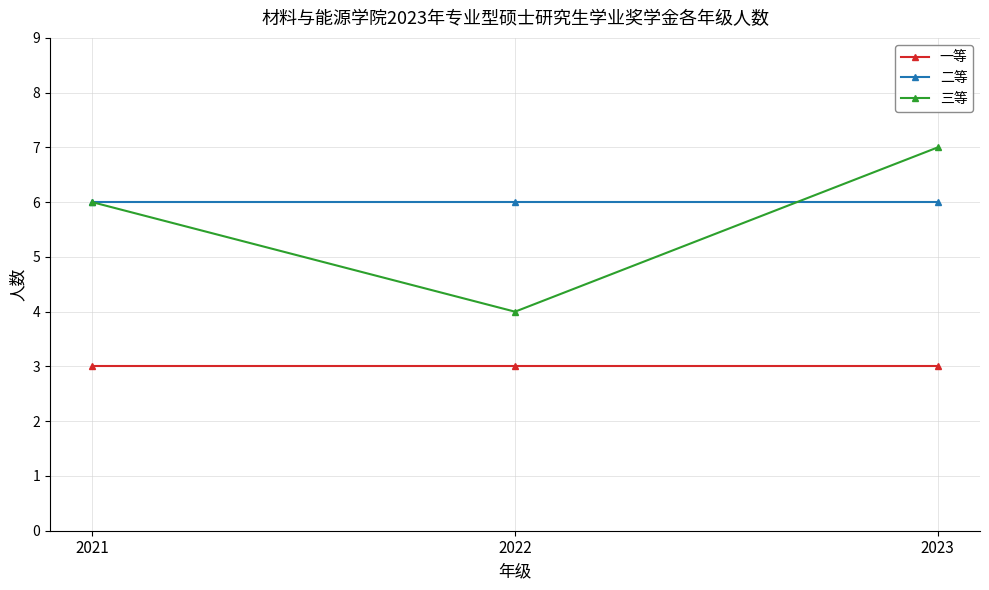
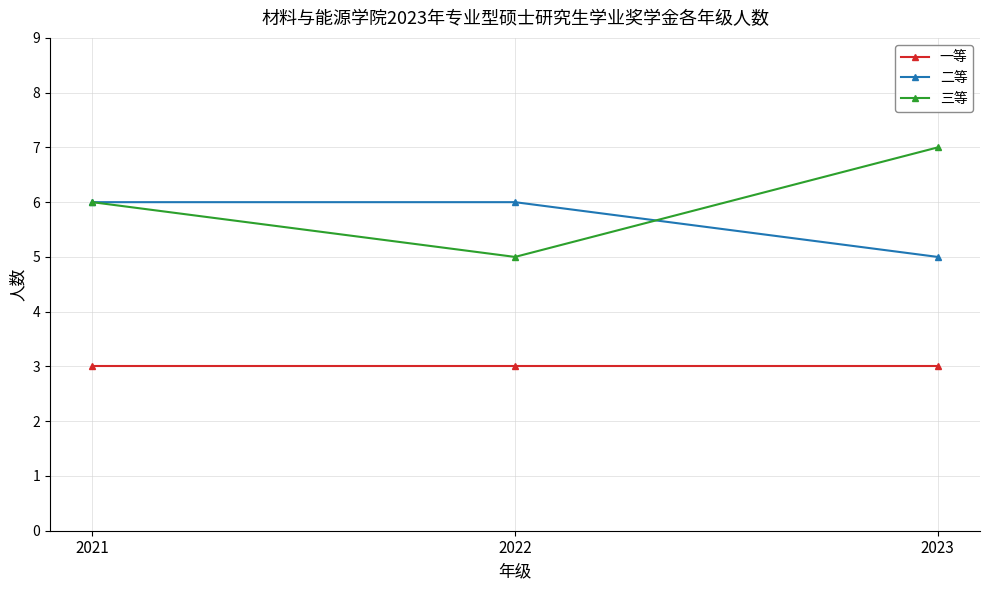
  {
    "一等": {
      "2021": 3,
      "2022": 3,
      "2023": 3
    },
    "二等": {
      "2022": 6,
-     "2023": 6
+     "2023": 5
    },
    "三等": {
-     "2022": 4,
+     "2022": 5,
      "2023": 7
    }
  }
